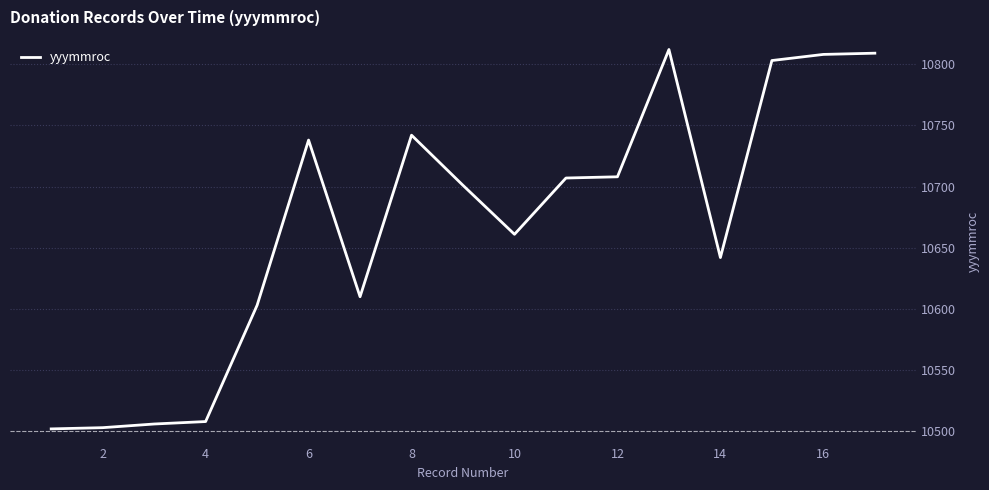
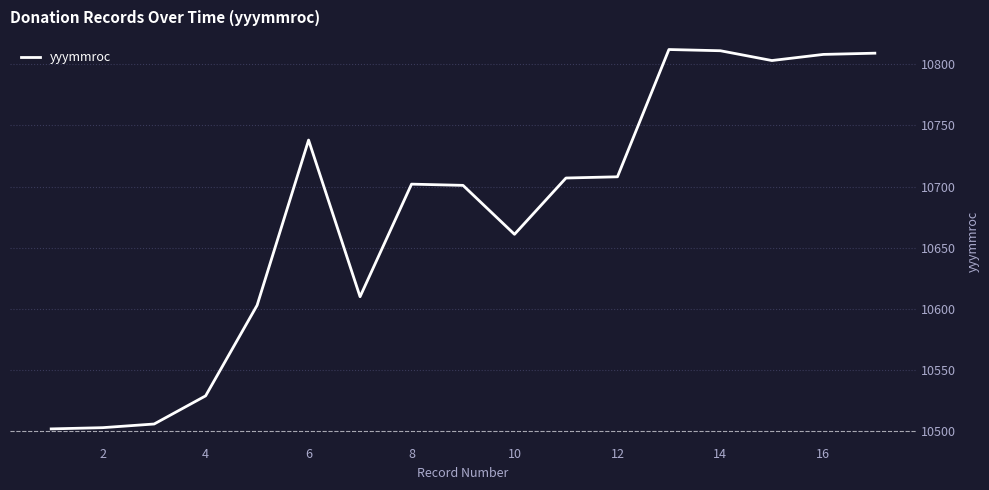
  {
    "2": 10503,
-   "4": 10508,
+   "4": 10529,
    "6": 10738,
-   "8": 10742,
+   "8": 10702,
    "10": 10661,
    "12": 10708,
-   "14": 10642,
+   "14": 10811,
    "16": 10808
  }
